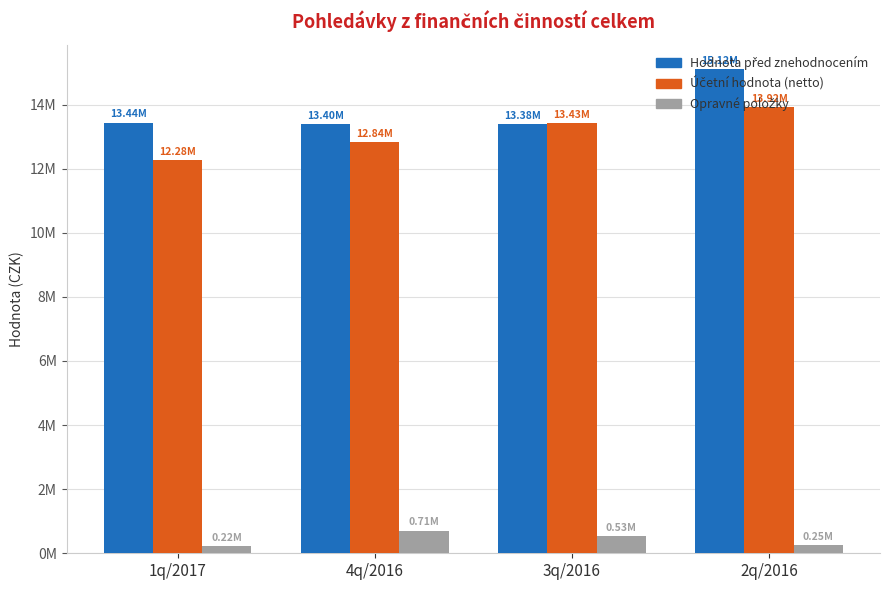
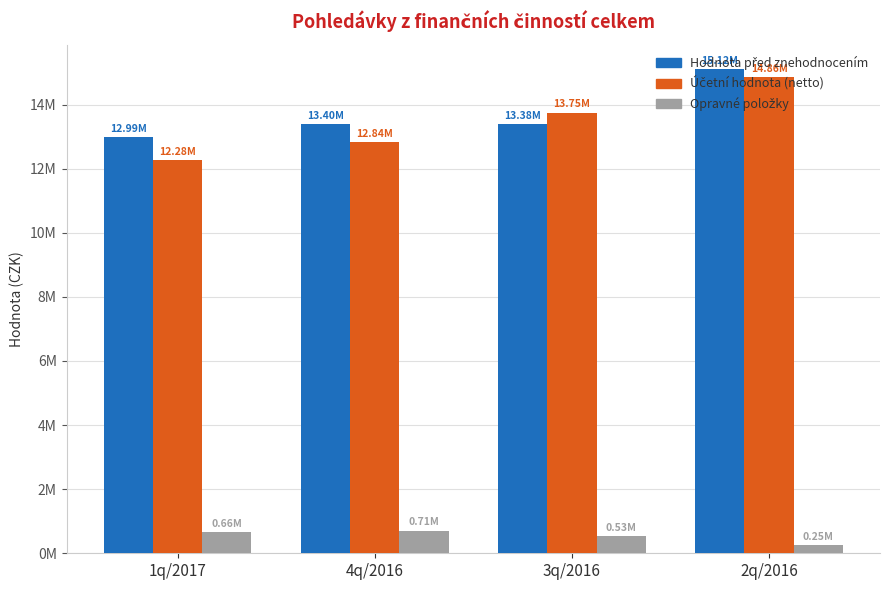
  {
    "Hodnota před znehodnocením": {
-     "1q/2017": "13.44M",
+     "1q/2017": "12.99M",
      "4q/2016": "13.40M",
      "3q/2016": "13.38M",
      "2q/2016": "15.12M"
    },
    "Účetní hodnota (netto)": {
      "1q/2017": "12.28M",
      "4q/2016": "12.84M",
-     "3q/2016": "13.43M",
-     "2q/2016": "13.92M"
+     "3q/2016": "13.75M",
+     "2q/2016": "14.86M"
    },
    "Opravné položky": {
-     "1q/2017": "0.22M",
+     "1q/2017": "0.66M",
      "4q/2016": "0.71M",
      "3q/2016": "0.53M",
      "2q/2016": "0.25M"
    }
  }
